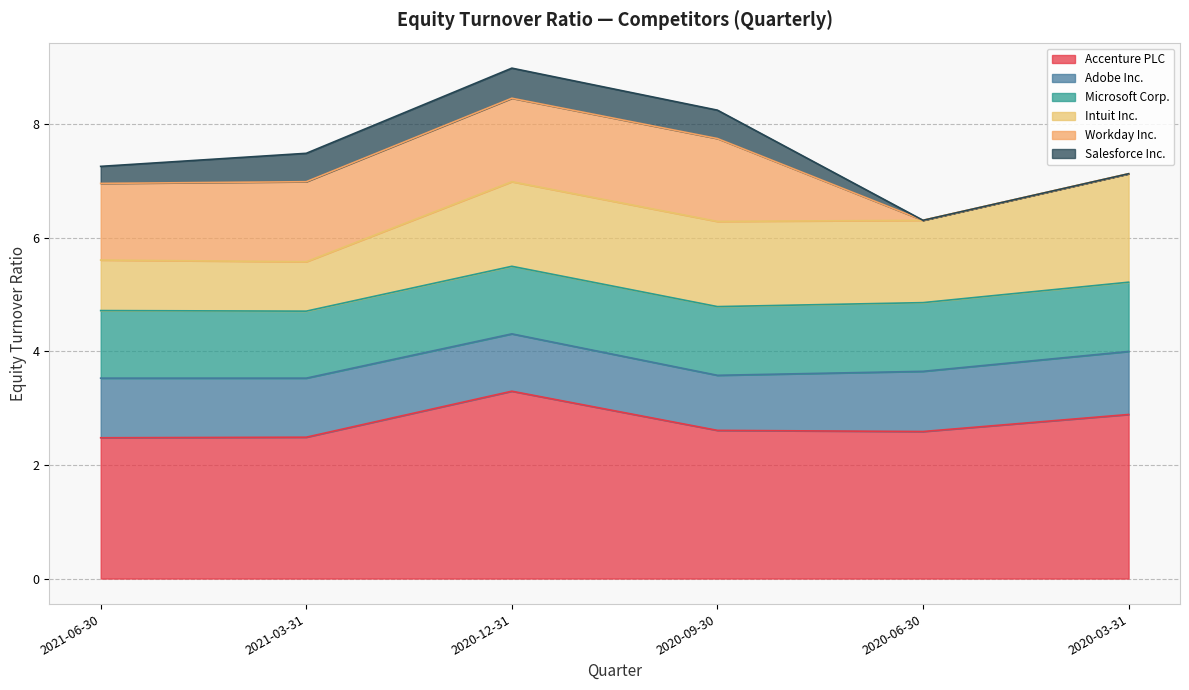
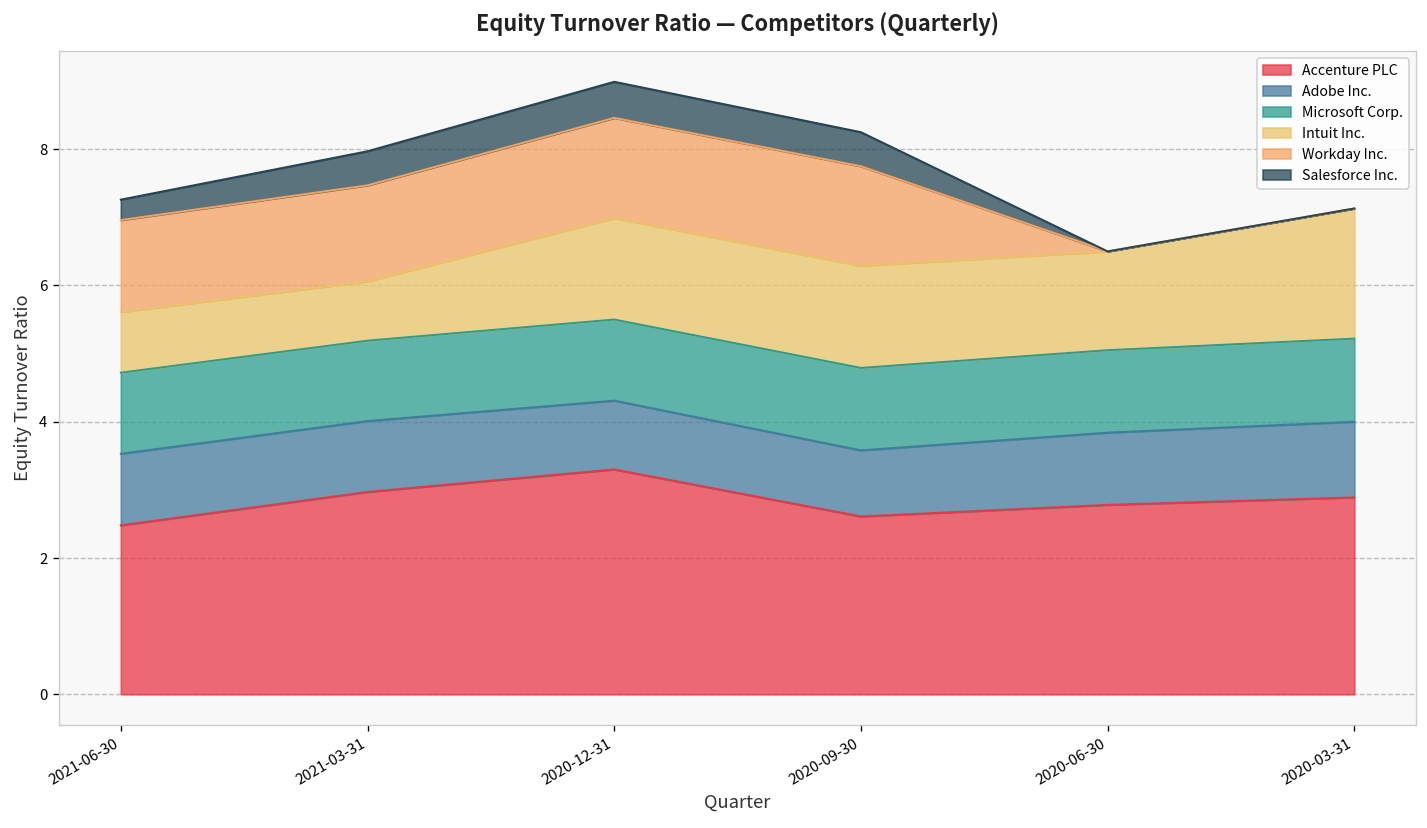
  {
    "Accenture PLC": {
      "2021-06-30": 2.5,
-     "2021-03-31": 2.5,
+     "2021-03-31": 3.0,
      "2020-12-31": 3.3,
      "2020-09-30": 2.6,
-     "2020-06-30": 2.6,
+     "2020-06-30": 2.8,
      "2020-03-31": 2.9
    },
    "Salesforce Inc.": {
      "2021-06-30": 0.3,
      "2021-03-31": 0.5,
      "2020-12-31": 0.5,
      "2020-09-30": 0.5
    }
  }
